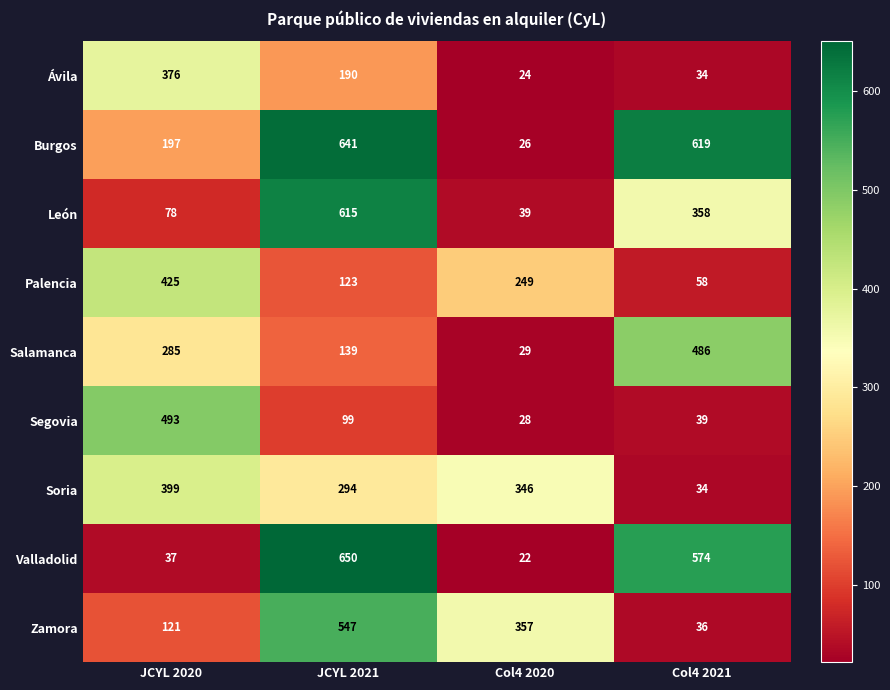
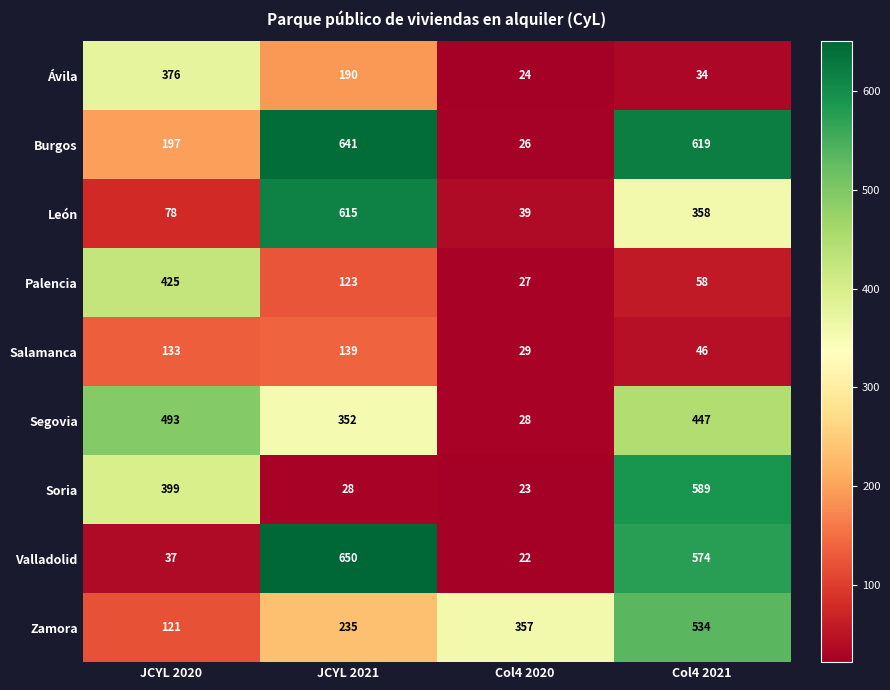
  {
    "Ávila": {
      "JCYL 2020": 376,
      "JCYL 2021": 190,
      "Col4 2020": 24,
      "Col4 2021": 34
    },
    "Burgos": {
      "JCYL 2020": 197,
      "JCYL 2021": 641,
      "Col4 2020": 26,
      "Col4 2021": 619
    },
    "León": {
      "JCYL 2020": 78,
      "JCYL 2021": 615,
      "Col4 2020": 39,
      "Col4 2021": 358
    },
    "Palencia": {
      "JCYL 2020": 425,
      "JCYL 2021": 123,
-     "Col4 2020": 249,
+     "Col4 2020": 27,
      "Col4 2021": 58
    },
    "Salamanca": {
-     "JCYL 2020": 285,
+     "JCYL 2020": 133,
      "JCYL 2021": 139,
      "Col4 2020": 29,
-     "Col4 2021": 486
+     "Col4 2021": 46
    },
    "Segovia": {
      "JCYL 2020": 493,
-     "JCYL 2021": 99,
+     "JCYL 2021": 352,
      "Col4 2020": 28,
-     "Col4 2021": 39
+     "Col4 2021": 447
    },
    "Soria": {
      "JCYL 2020": 399,
-     "JCYL 2021": 294,
-     "Col4 2020": 346,
-     "Col4 2021": 34
+     "JCYL 2021": 28,
+     "Col4 2020": 23,
+     "Col4 2021": 589
    },
    "Valladolid": {
      "JCYL 2020": 37,
      "JCYL 2021": 650,
      "Col4 2020": 22,
      "Col4 2021": 574
    },
    "Zamora": {
      "JCYL 2020": 121,
-     "JCYL 2021": 547,
+     "JCYL 2021": 235,
      "Col4 2020": 357,
-     "Col4 2021": 36
+     "Col4 2021": 534
    }
  }
